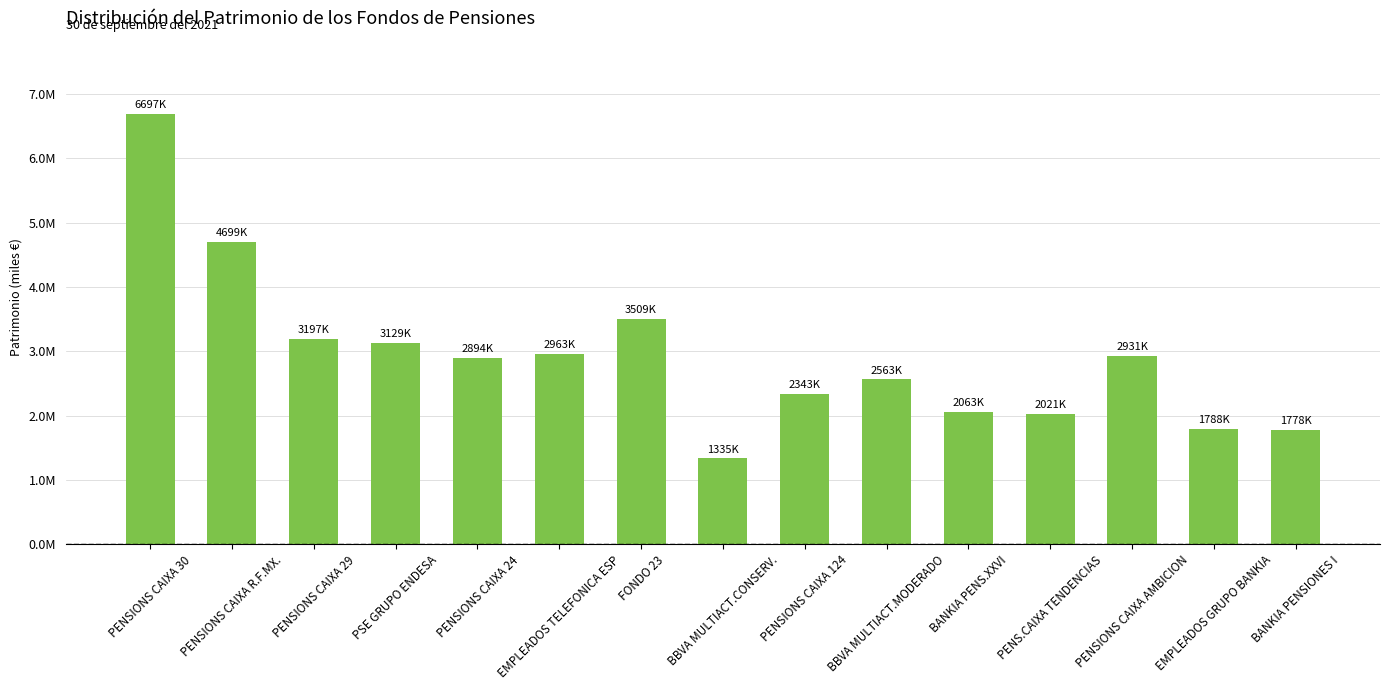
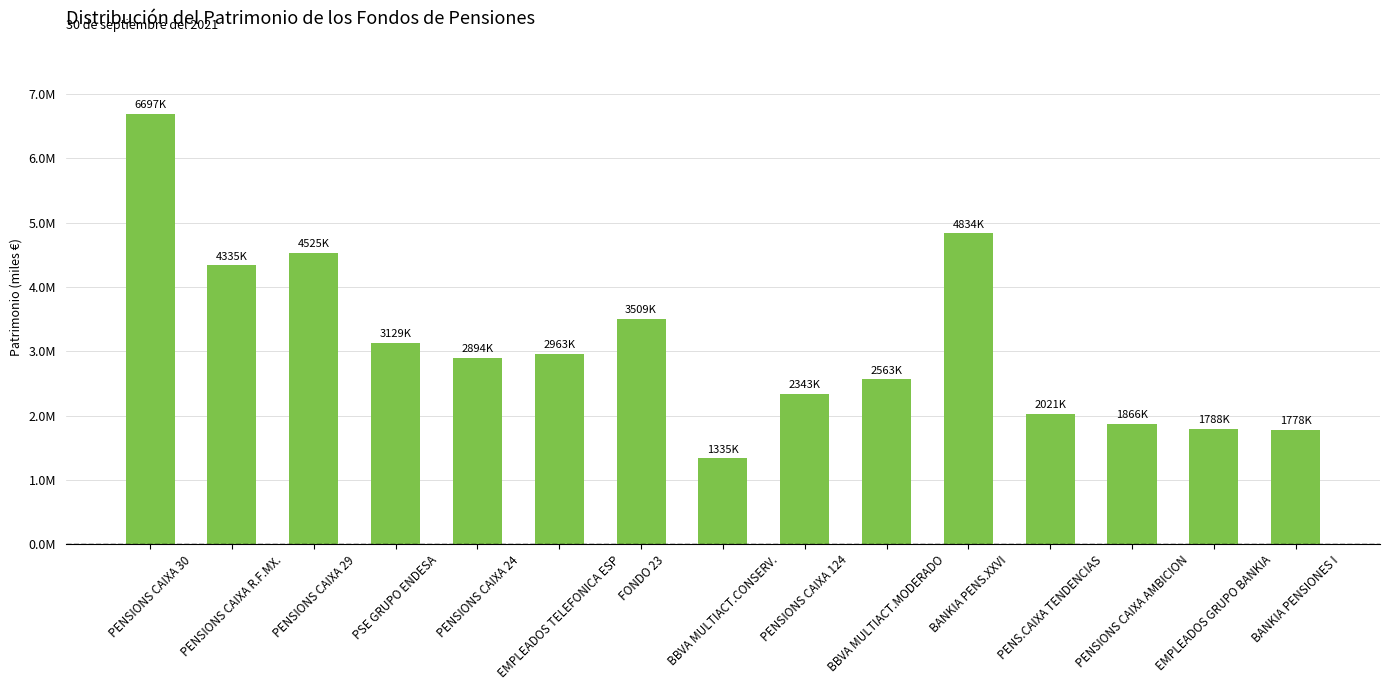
  {
    "PENSIONS CAIXA 30": "6697K",
-   "PENSIONS CAIXA R.F.MX.": "4699K",
-   "PENSIONS CAIXA 29": "3197K",
+   "PENSIONS CAIXA R.F.MX.": "4335K",
+   "PENSIONS CAIXA 29": "4525K",
    "PSE GRUPO ENDESA": "3129K",
    "PENSIONS CAIXA 24": "2894K",
    "EMPLEADOS TELEFONICA ESP": "2963K",
    "FONDO 23": "3509K",
    "BBVA MULTIACT.CONSERV.": "1335K",
    "PENSIONS CAIXA 124": "2343K",
    "BBVA MULTIACT.MODERADO": "2563K",
-   "BANKIA PENS.XXVI": "2063K",
+   "BANKIA PENS.XXVI": "4834K",
    "PENS.CAIXA TENDENCIAS": "2021K",
-   "PENSIONS CAIXA AMBICION": "2931K",
+   "PENSIONS CAIXA AMBICION": "1866K",
    "EMPLEADOS GRUPO BANKIA": "1788K",
    "BANKIA PENSIONES I": "1778K"
  }
